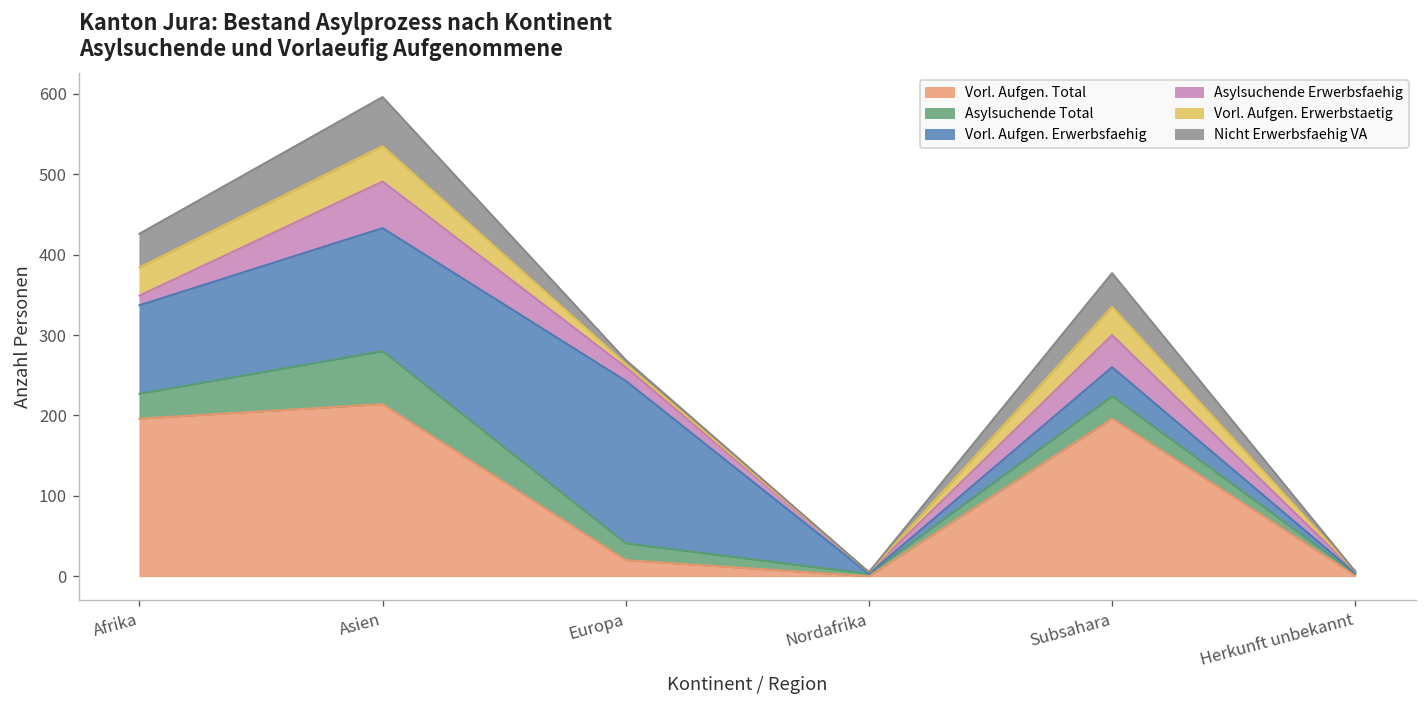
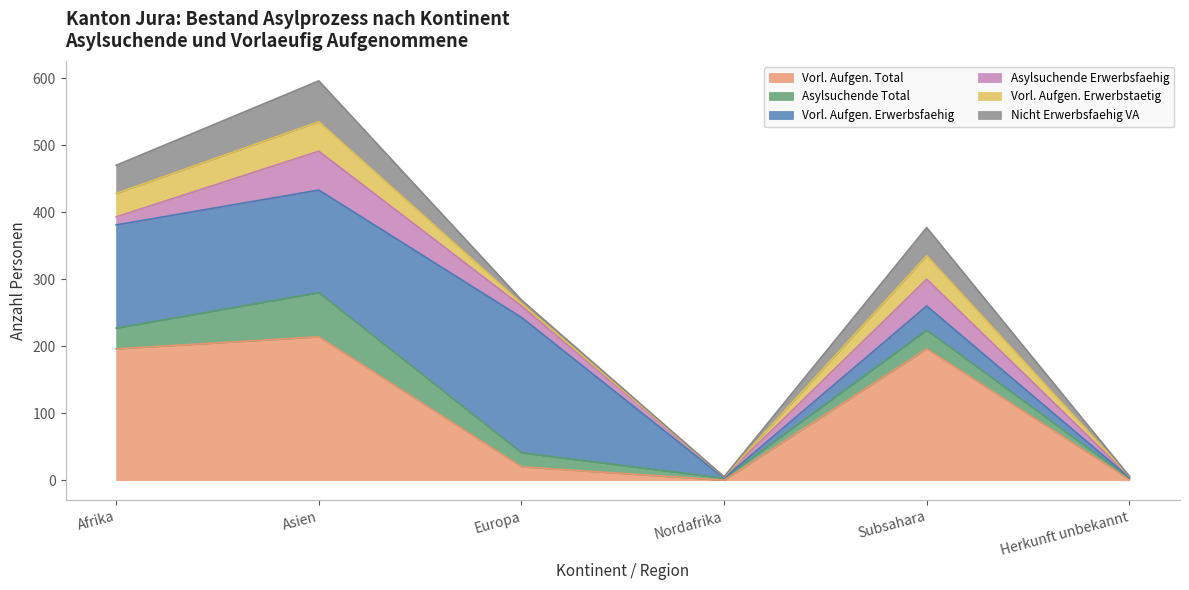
  {
    "Vorl. Aufgen. Erwerbsfaehig": {
-     "Afrika": 110,
+     "Afrika": 150,
      "Asien": 150,
      "Europa": 200,
      "Subsahara": 40
    },
    "Asylsuchende Erwerbsfaehig": {
      "Afrika": 10,
      "Asien": 60,
      "Europa": 20,
      "Subsahara": 40
    }
  }
